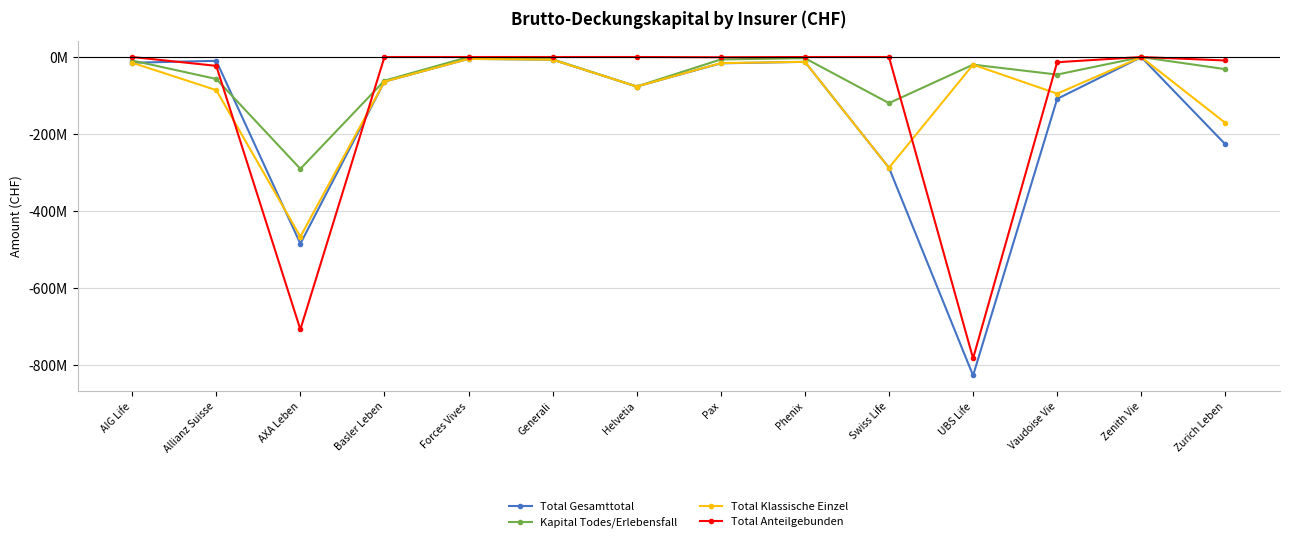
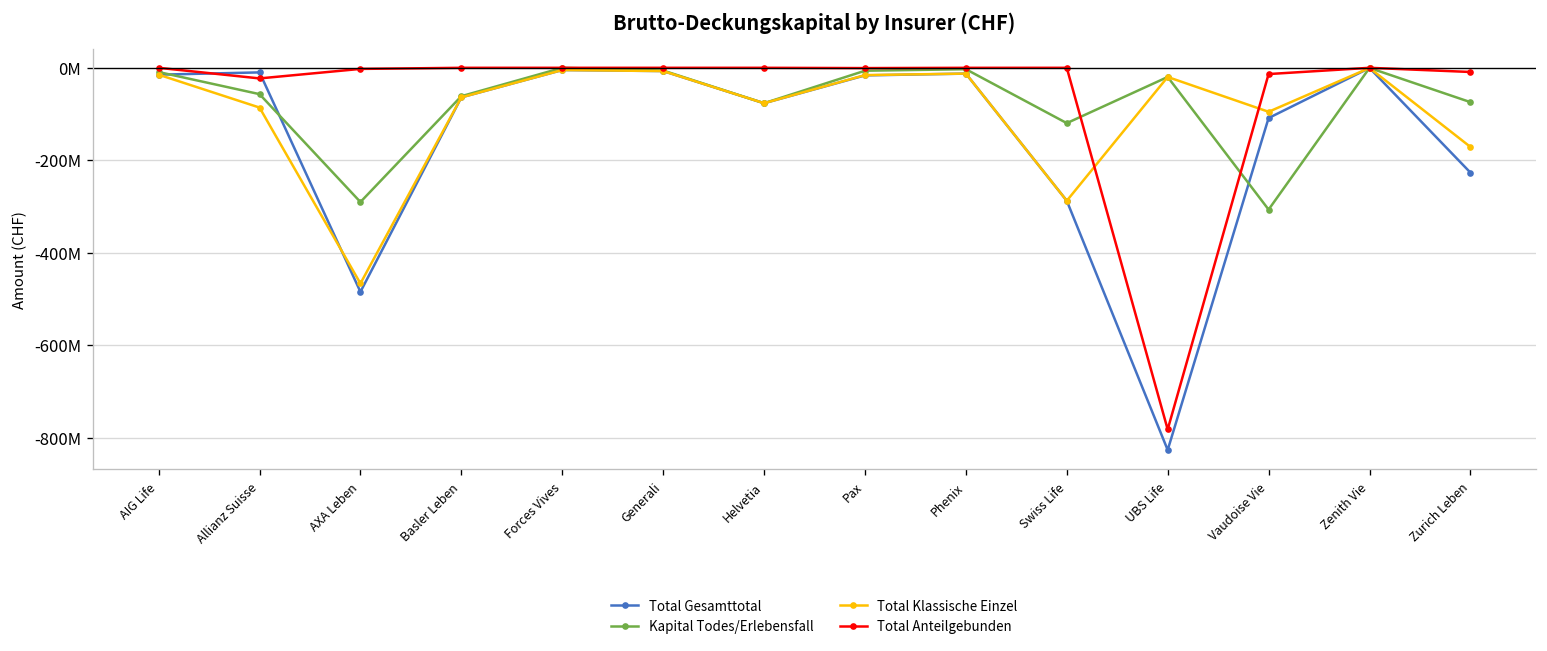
  {
    "Total Gesamttotal": {
      "Allianz Suisse": -10000000,
      "AXA Leben": -480000000,
      "UBS Life": -830000000,
      "Vaudoise Vie": -110000000,
      "Zurich Leben": -230000000
    },
    "Kapital Todes/Erlebensfall": {
      "Allianz Suisse": -60000000,
      "AXA Leben": -290000000,
      "Swiss Life": -120000000,
-     "Vaudoise Vie": -50000000,
-     "Zurich Leben": -30000000
+     "Vaudoise Vie": -310000000,
+     "Zurich Leben": -70000000
    },
    "Total Klassische Einzel": {
      "Allianz Suisse": -90000000,
      "AXA Leben": -470000000,
      "Vaudoise Vie": -100000000,
      "Zurich Leben": -170000000
    },
    "Total Anteilgebunden": {
      "AIG Life": 0,
      "Allianz Suisse": -20000000,
-     "AXA Leben": -710000000,
+     "AXA Leben": 0,
      "Basler Leben": 0,
      "Helvetia": 0,
      "Swiss Life": 0,
      "UBS Life": -780000000,
      "Vaudoise Vie": -10000000,
      "Zurich Leben": -10000000
    }
  }
